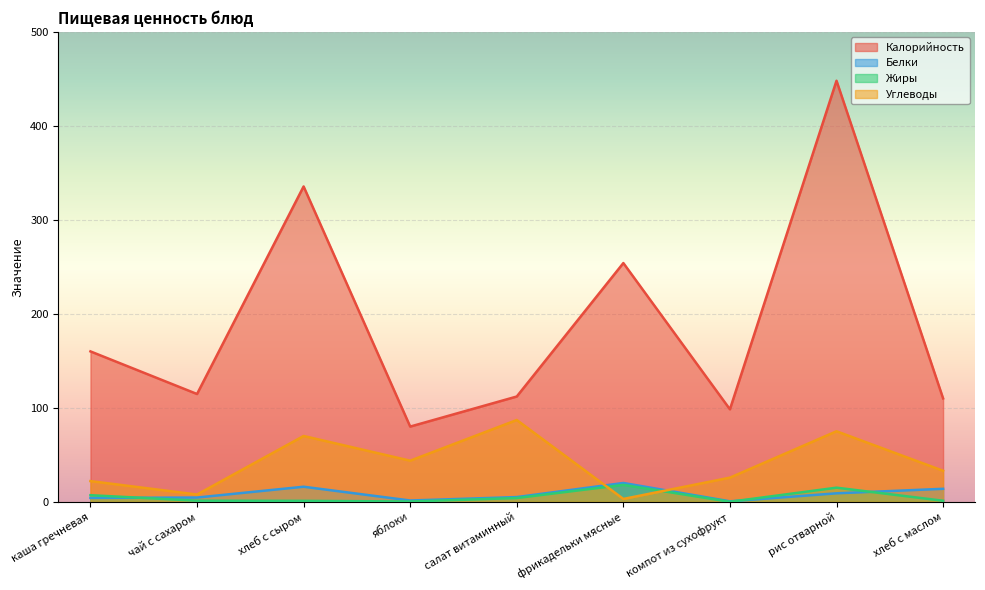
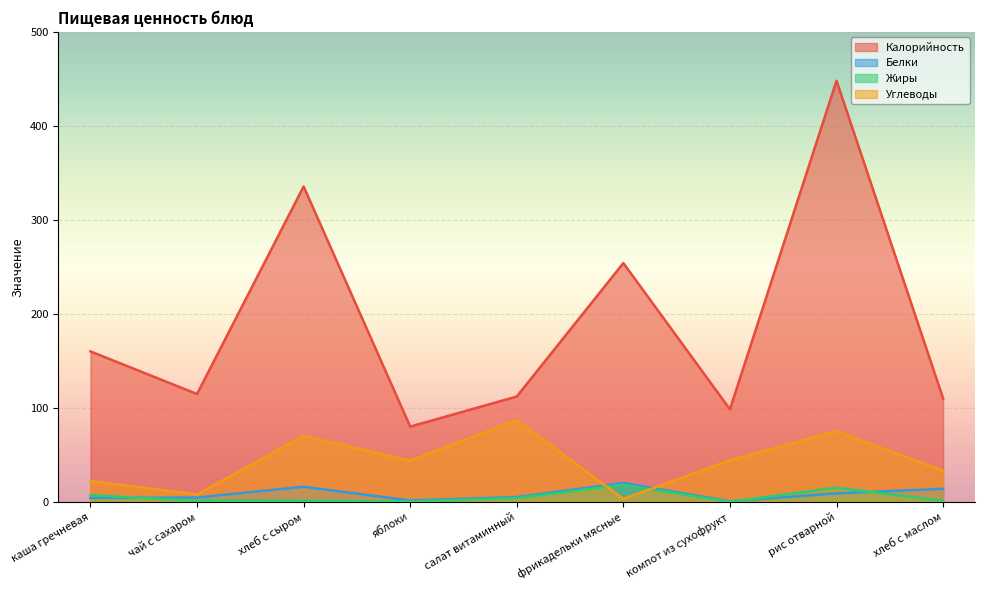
  {
    "Калорийность": {
      "каша гречневая": 160,
      "чай с сахаром": 110,
      "хлеб с сыром": 340,
      "яблоки": 80,
      "салат витаминный": 110,
      "фрикадельки мясные": 250,
      "компот из сухофрукт": 100,
      "рис отварной": 450,
      "хлеб с маслом": 110
    },
    "Белки": {
      "каша гречневая": 0,
      "чай с сахаром": 0,
      "хлеб с сыром": 20,
      "рис отварной": 10,
      "хлеб с маслом": 10
    },
    "Жиры": {
      "каша гречневая": 10,
      "чай с сахаром": 0,
      "хлеб с сыром": 0,
      "рис отварной": 20,
      "хлеб с маслом": 0
    },
    "Углеводы": {
      "каша гречневая": 20,
      "чай с сахаром": 10,
      "хлеб с сыром": 70,
      "яблоки": 40,
      "салат витаминный": 90,
      "фрикадельки мясные": 0,
-     "компот из сухофрукт": 30,
+     "компот из сухофрукт": 40,
      "рис отварной": 80,
      "хлеб с маслом": 30
    }
  }
